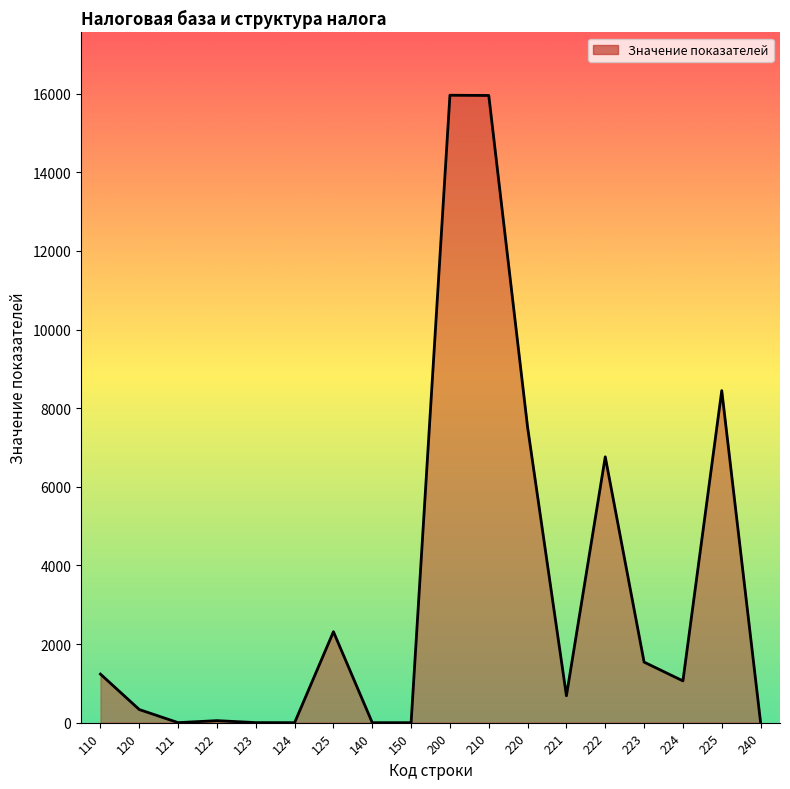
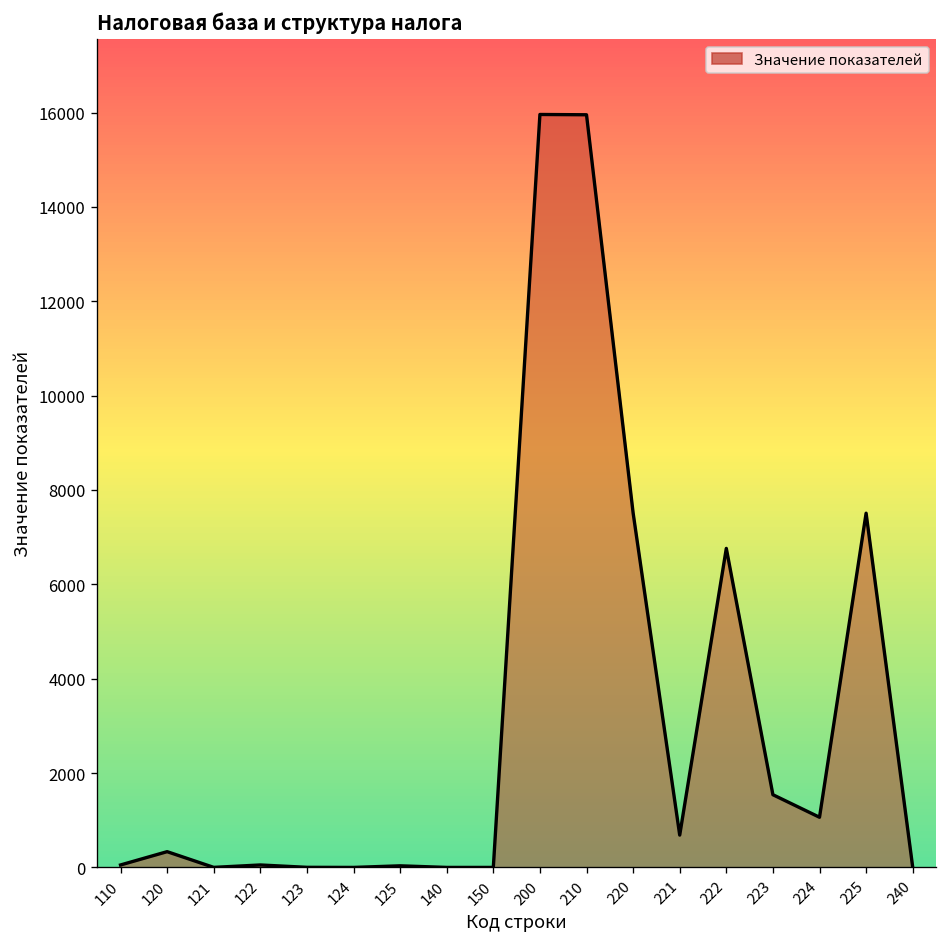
  {
-   "110": 1200,
+   "110": 100,
    "120": 300,
    "121": 0,
    "122": 100,
    "123": 0,
    "124": 0,
-   "125": 2300,
+   "125": 0,
    "140": 0,
    "150": 0,
    "200": 16000,
    "210": 16000,
    "220": 7500,
    "221": 700,
    "222": 6800,
    "223": 1500,
    "224": 1100,
-   "225": 8400,
+   "225": 7500,
    "240": 0
  }
